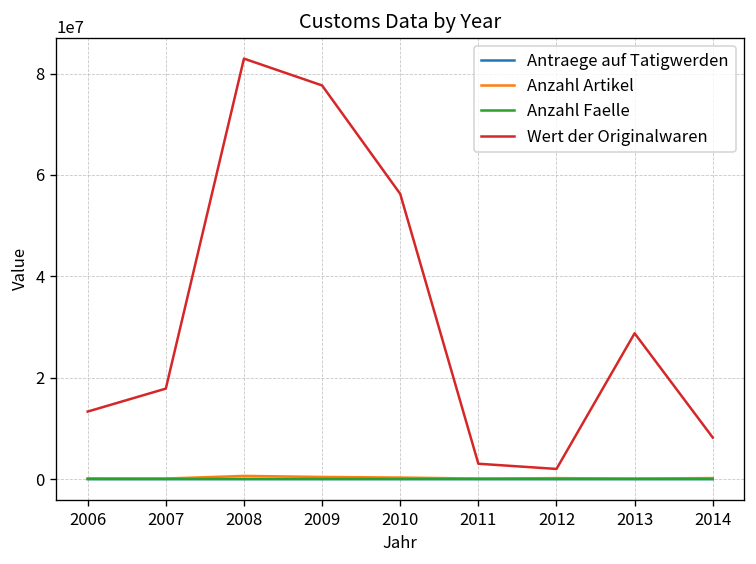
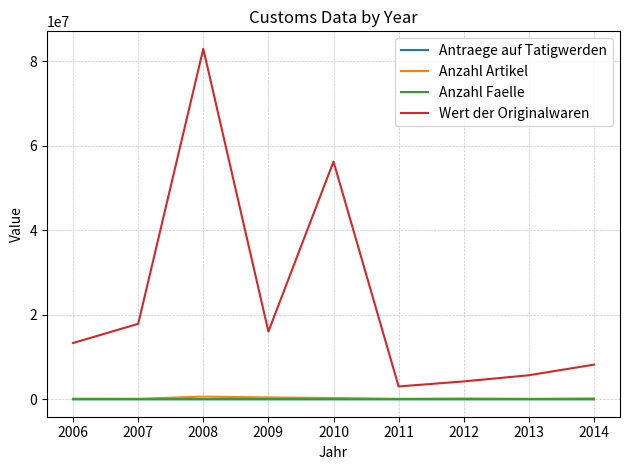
  {
    "Anzahl Faelle": {
      "2008": 0
    },
    "Anzahl Artikel": {
      "2008": 1000000
    },
    "Wert der Originalwaren": {
      "2006": 13000000,
      "2007": 18000000,
      "2008": 83000000,
-     "2009": 78000000,
+     "2009": 16000000,
      "2010": 56000000,
      "2011": 3000000,
-     "2012": 2000000,
-     "2013": 29000000,
+     "2012": 4000000,
+     "2013": 6000000,
      "2014": 8000000
    }
  }
